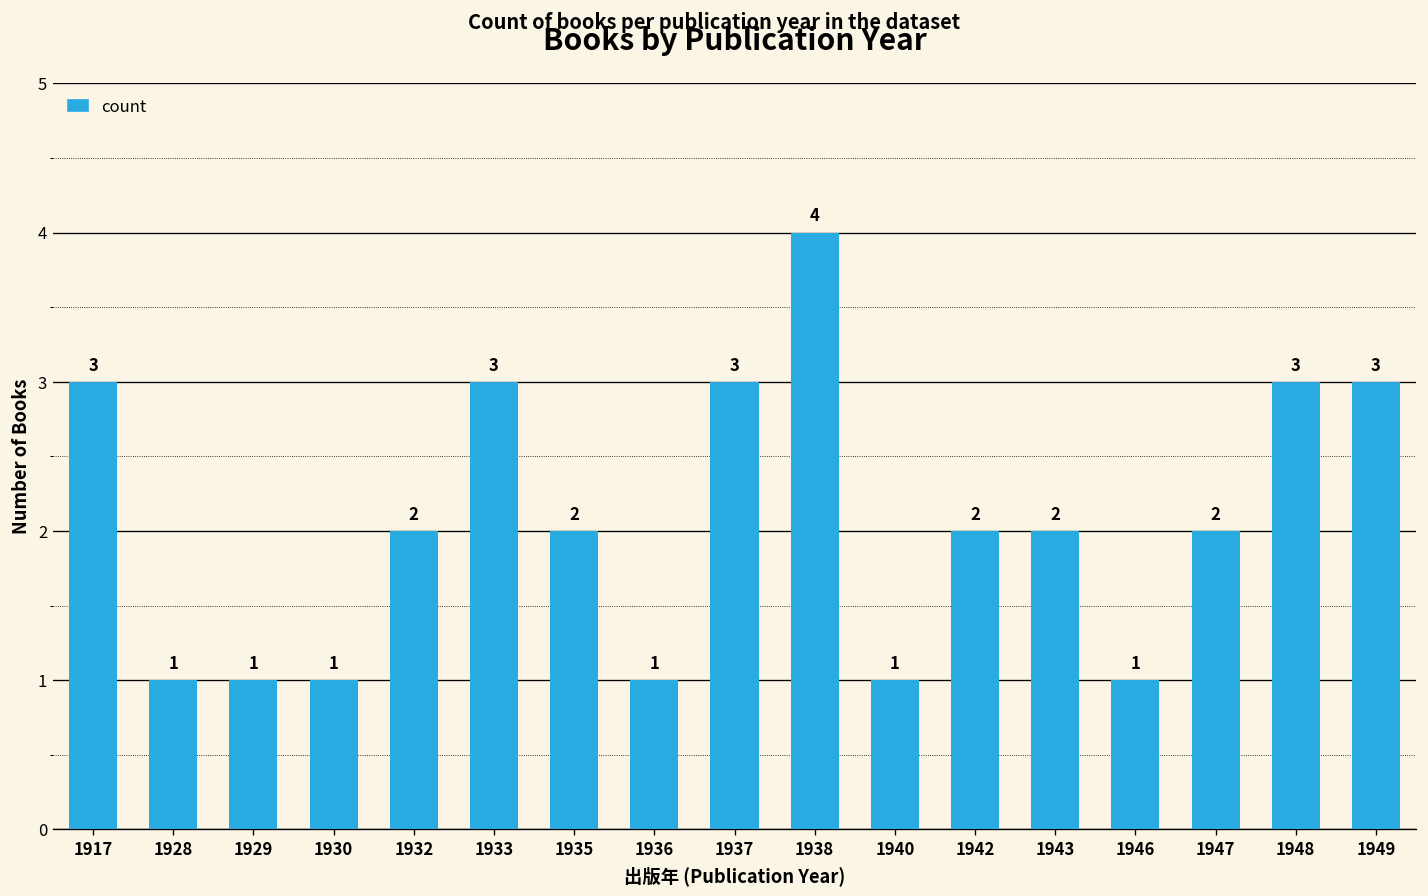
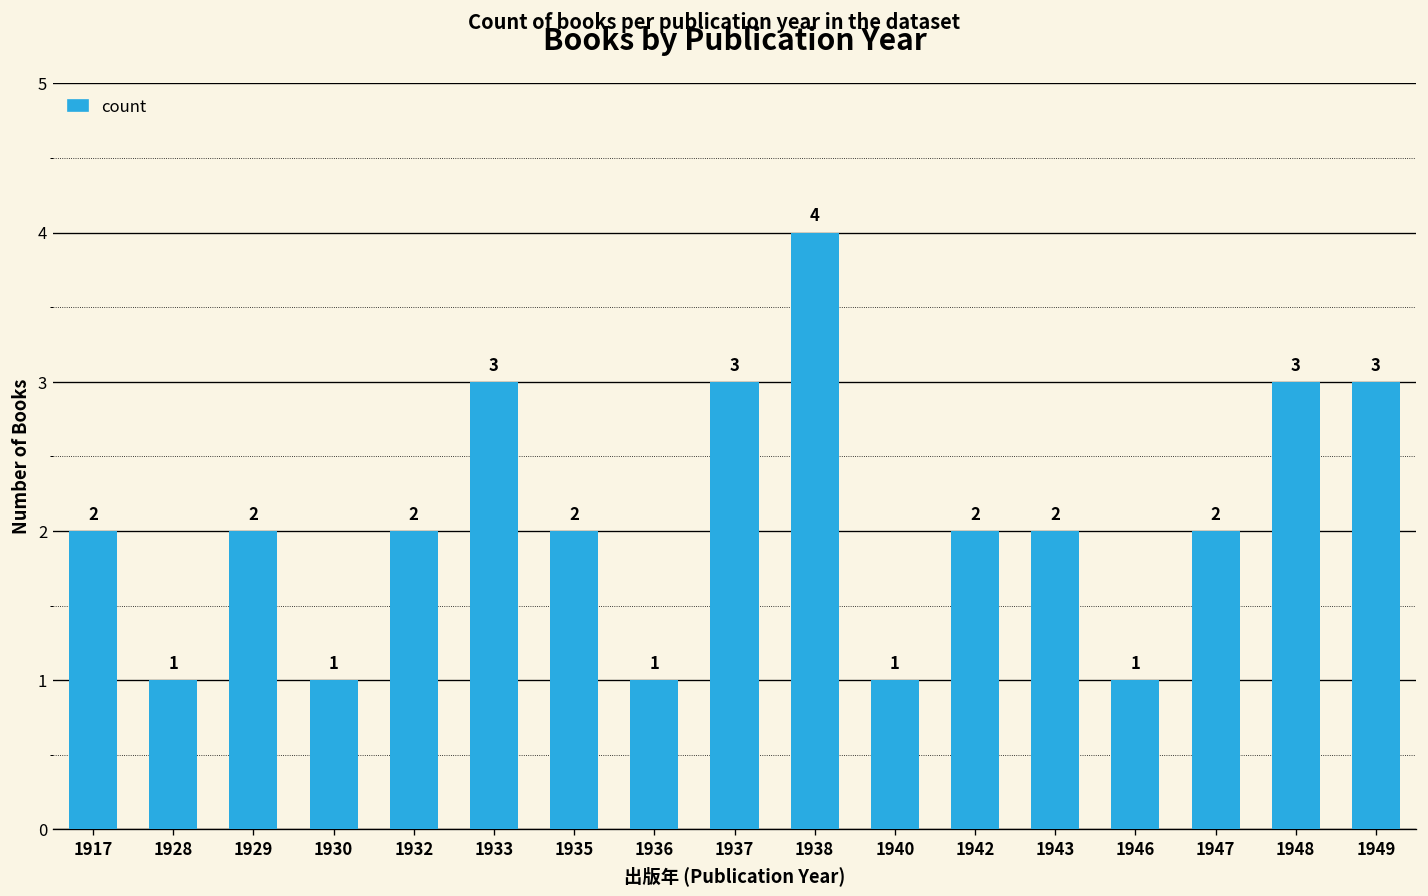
  {
-   "1917": 3,
+   "1917": 2,
    "1928": 1,
-   "1929": 1,
+   "1929": 2,
    "1930": 1,
    "1932": 2,
    "1933": 3,
    "1935": 2,
    "1936": 1,
    "1937": 3,
    "1938": 4,
    "1940": 1,
    "1942": 2,
    "1943": 2,
    "1946": 1,
    "1947": 2,
    "1948": 3,
    "1949": 3
  }
